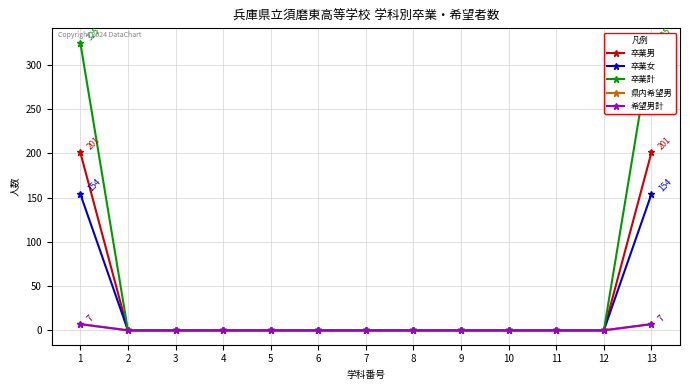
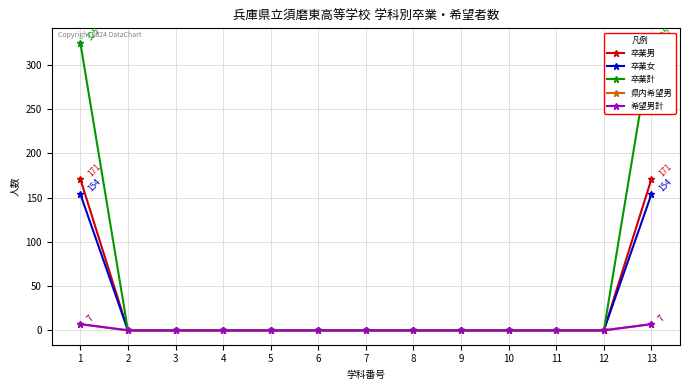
  {
    "卒業男": {
-     "1": 201,
-     "13": 201
+     "1": 171,
+     "13": 171
    },
    "卒業女": {
      "1": 154,
      "13": 154
    }
  }
